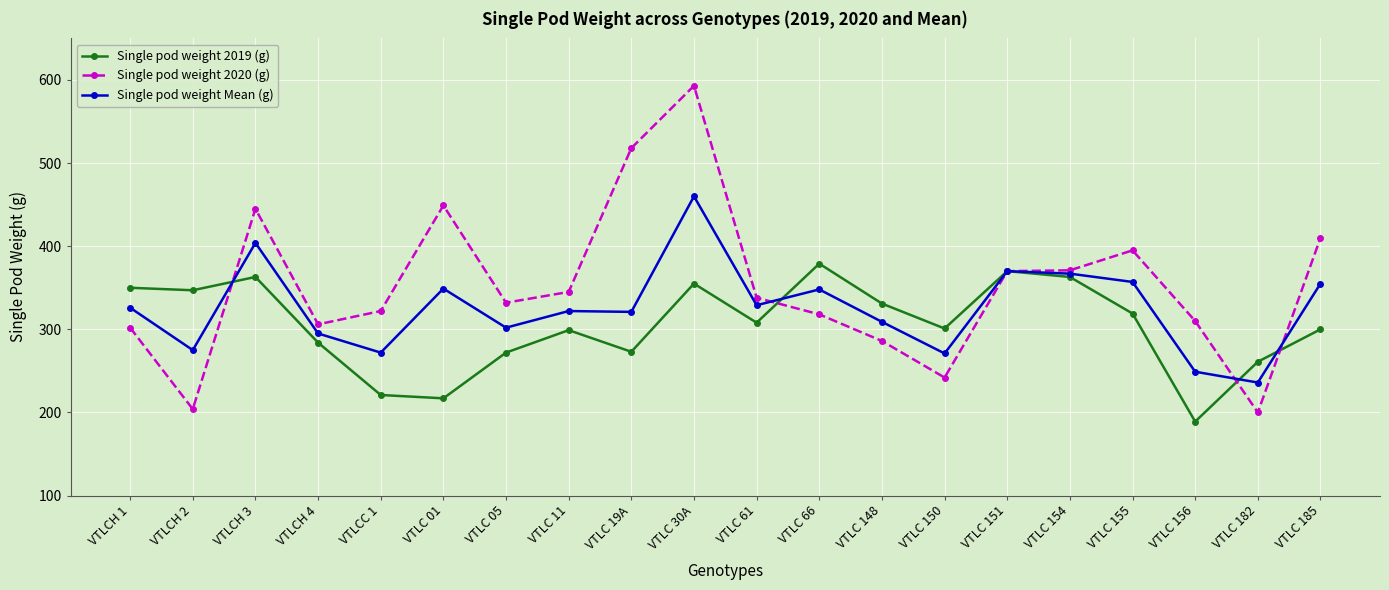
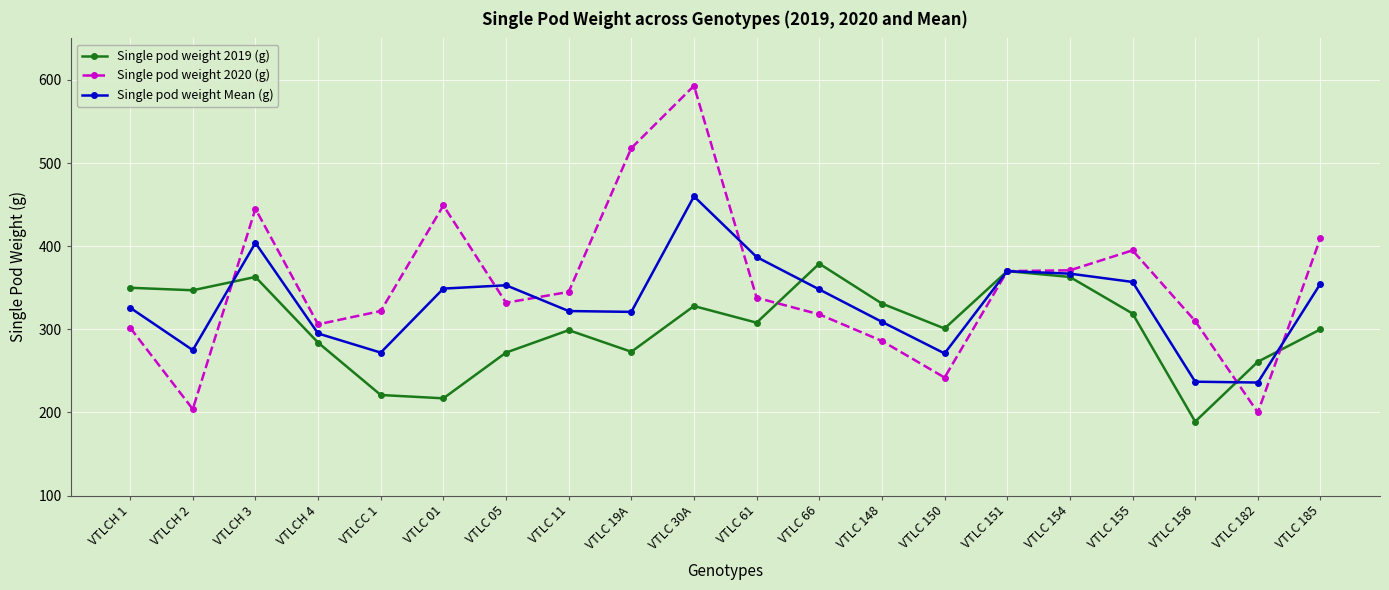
  {
    "Single pod weight 2019 (g)": {
      "VTLCH 1": 350,
      "VTLCH 2": 350,
      "VTLCH 3": 360,
      "VTLCH 4": 280,
      "VTLCC 1": 220,
      "VTLC 01": 220,
      "VTLC 05": 270,
      "VTLC 11": 300,
      "VTLC 19A": 270,
-     "VTLC 30A": 360,
+     "VTLC 30A": 330,
      "VTLC 61": 310,
      "VTLC 66": 380,
      "VTLC 148": 330,
      "VTLC 150": 300,
      "VTLC 154": 360,
      "VTLC 155": 320,
      "VTLC 156": 190,
      "VTLC 182": 260,
      "VTLC 185": 300
    },
    "Single pod weight 2020 (g)": {
      "VTLCH 1": 300,
      "VTLCH 2": 200,
      "VTLCH 3": 450,
      "VTLCH 4": 310,
      "VTLCC 1": 320,
      "VTLC 01": 450,
      "VTLC 05": 330,
      "VTLC 11": 350,
      "VTLC 19A": 520,
      "VTLC 30A": 590,
      "VTLC 61": 340,
      "VTLC 66": 320,
      "VTLC 148": 290,
      "VTLC 150": 240,
      "VTLC 154": 370,
      "VTLC 155": 400,
      "VTLC 156": 310,
      "VTLC 182": 200,
      "VTLC 185": 410
    },
    "Single pod weight Mean (g)": {
      "VTLCH 1": 330,
      "VTLCH 2": 280,
      "VTLCH 3": 400,
      "VTLCH 4": 300,
      "VTLCC 1": 270,
      "VTLC 01": 350,
-     "VTLC 05": 300,
+     "VTLC 05": 350,
      "VTLC 11": 320,
      "VTLC 19A": 320,
      "VTLC 30A": 460,
-     "VTLC 61": 330,
+     "VTLC 61": 390,
      "VTLC 66": 350,
      "VTLC 148": 310,
      "VTLC 150": 270,
      "VTLC 154": 370,
      "VTLC 155": 360,
-     "VTLC 156": 250,
+     "VTLC 156": 240,
      "VTLC 182": 240,
      "VTLC 185": 360
    }
  }
